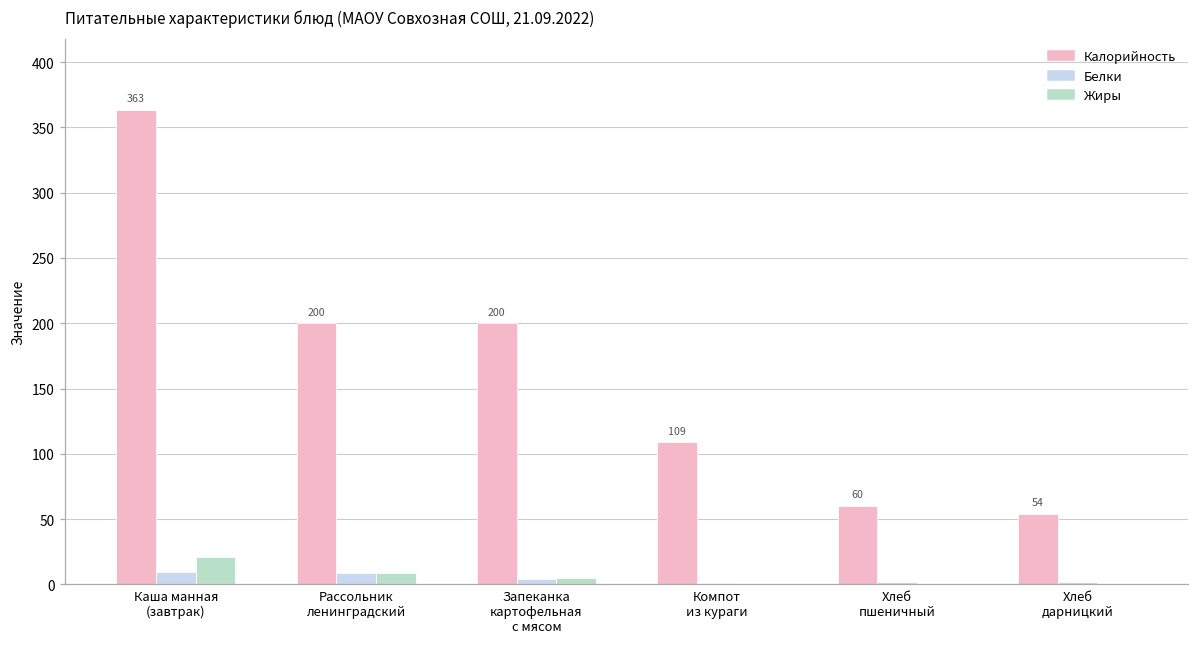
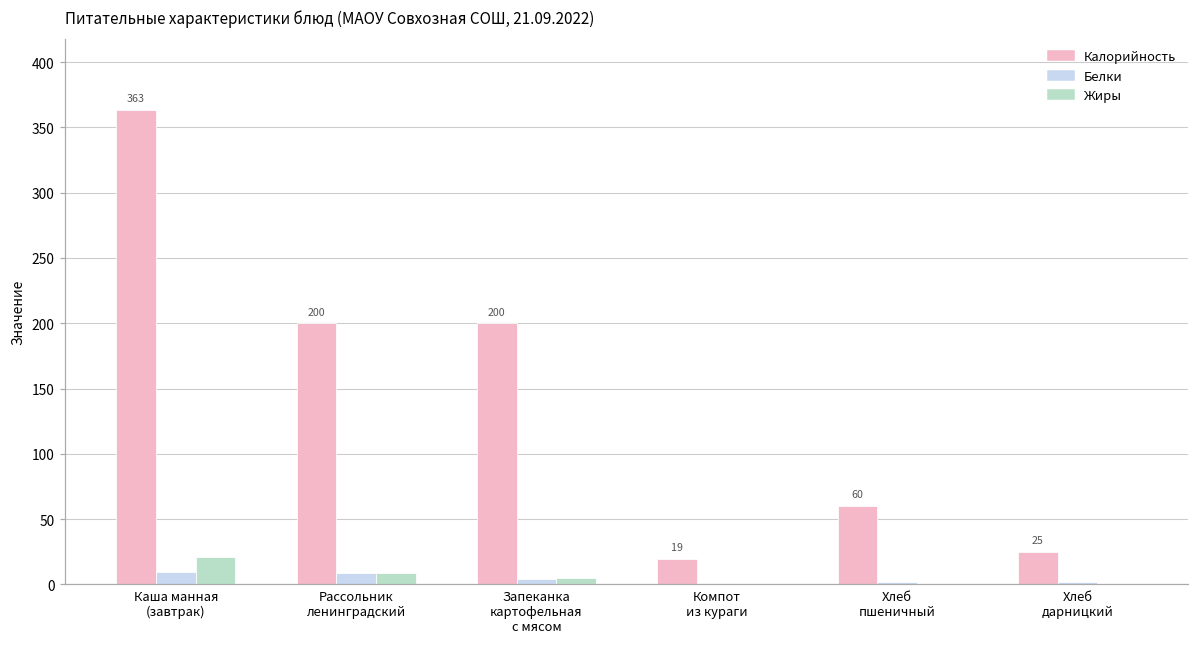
  {
    "Калорийность": {
      "Каша манная (завтрак)": 363,
      "Рассольник ленинградский": 200,
      "Запеканка картофельная с мясом": 200,
-     "Компот из кураги": 109,
+     "Компот из кураги": 19,
      "Хлеб пшеничный": 60,
-     "Хлеб дарницкий": 54
+     "Хлеб дарницкий": 25
    }
  }
